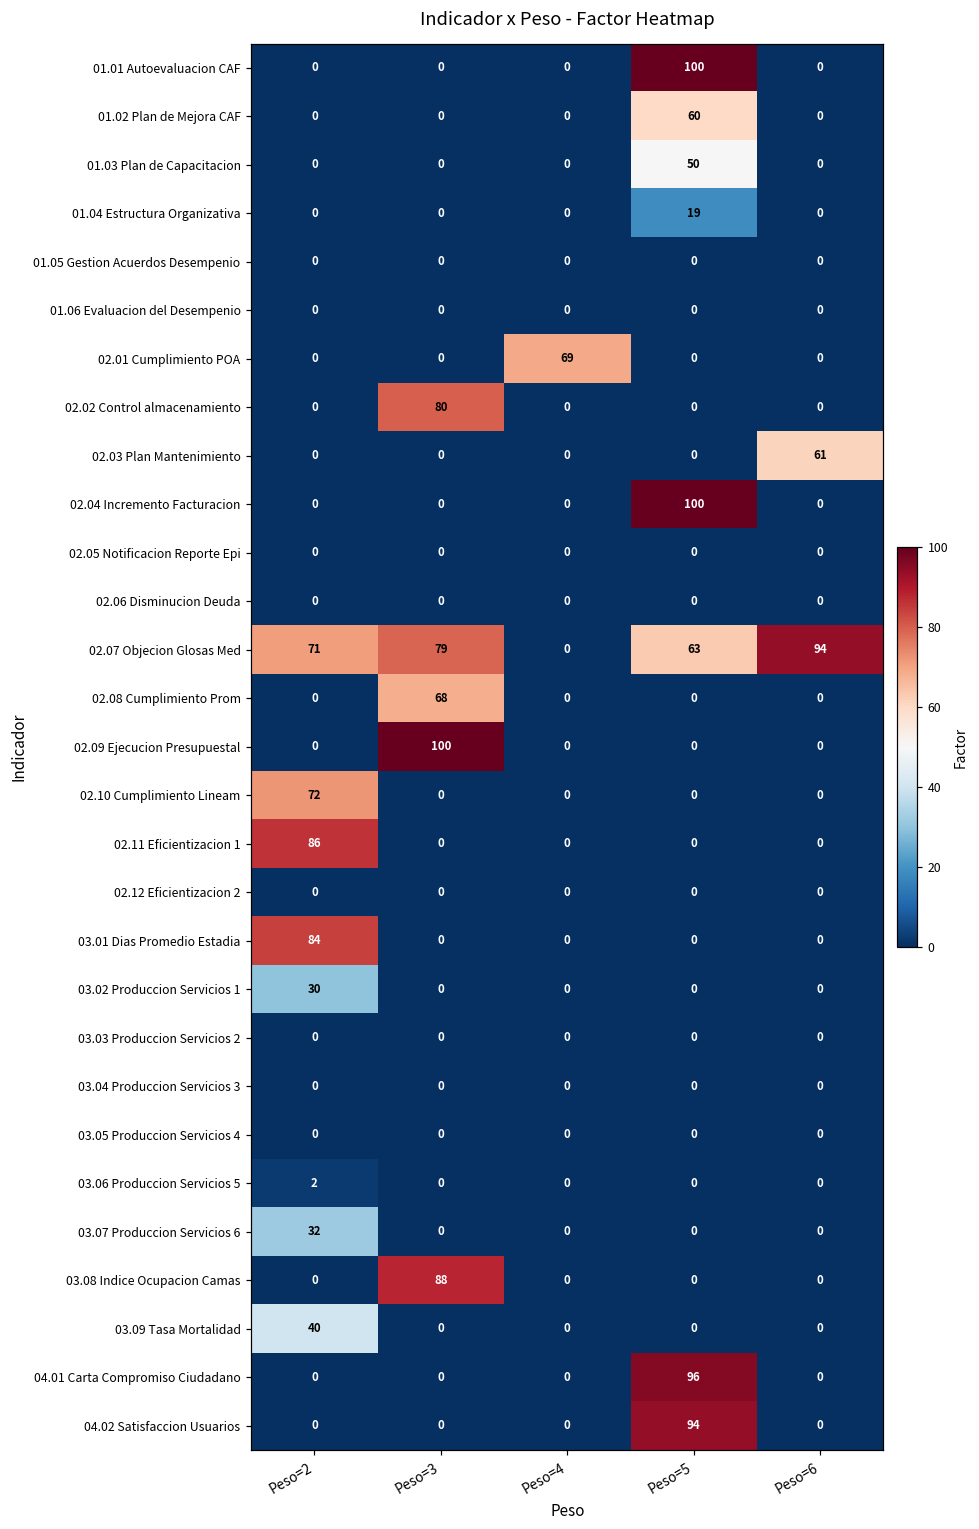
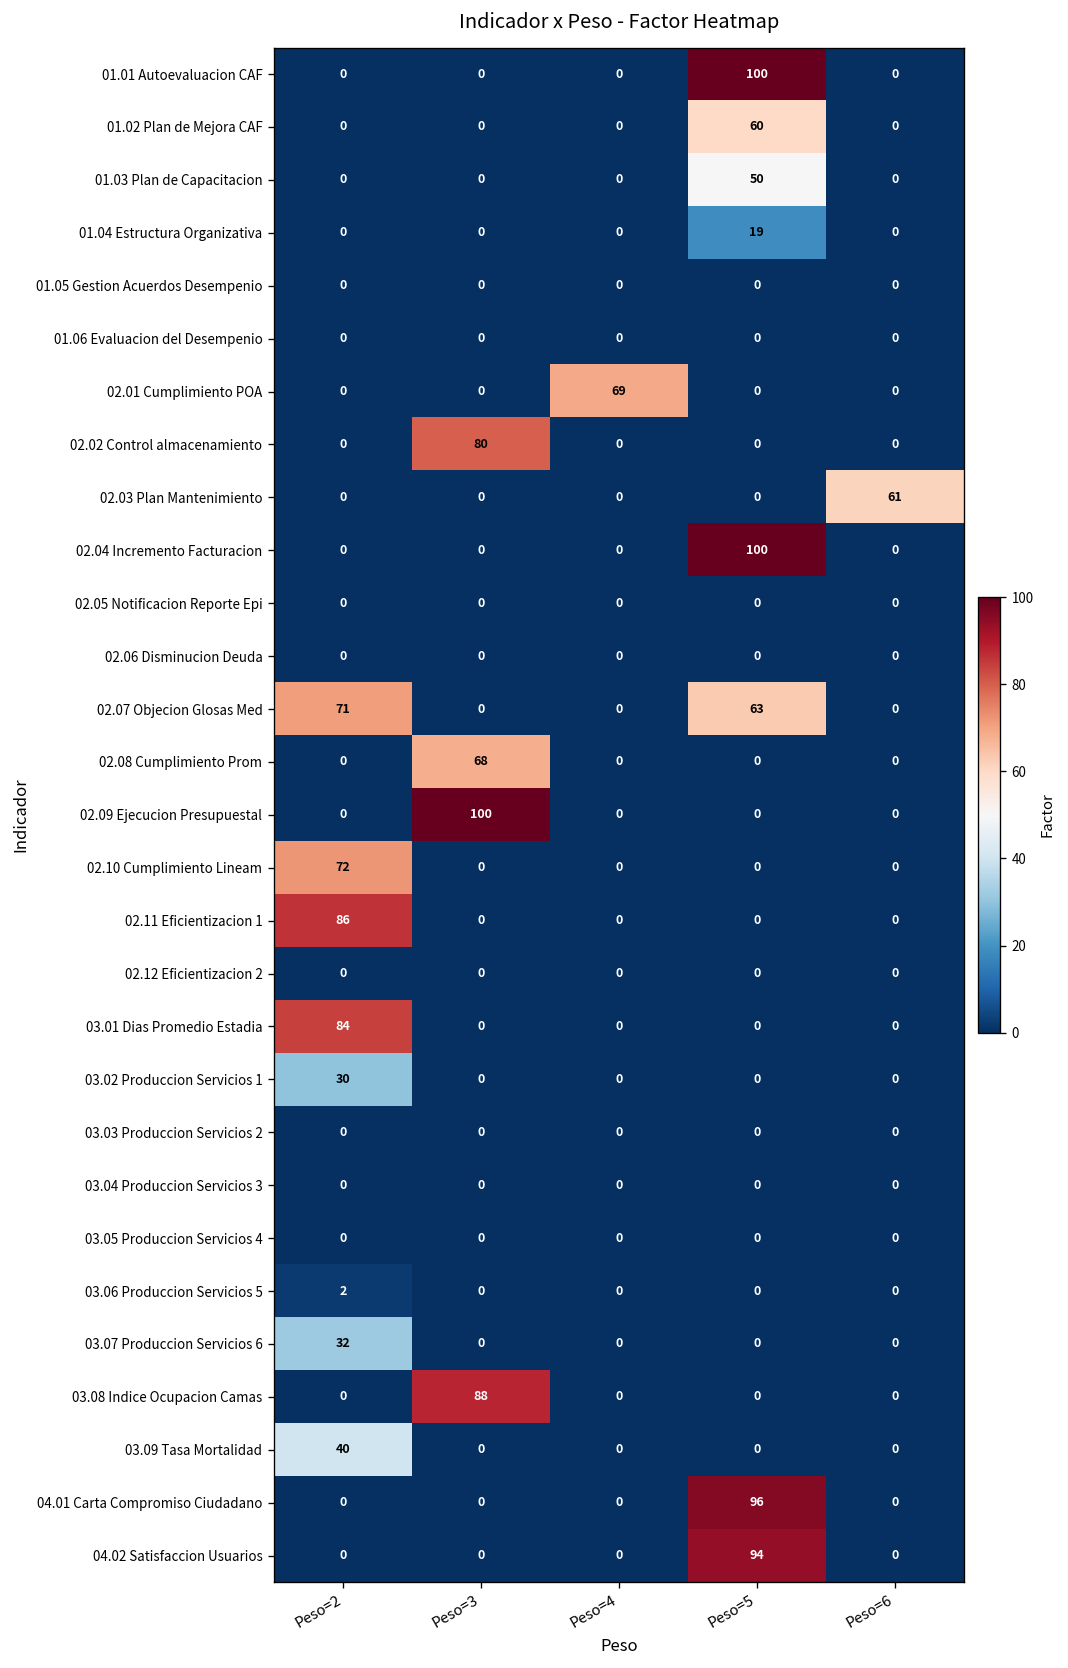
  {
    "01.01 Autoevaluacion CAF": {
      "Peso=2": 0,
      "Peso=3": 0,
      "Peso=4": 0,
      "Peso=5": 100,
      "Peso=6": 0
    },
    "01.02 Plan de Mejora CAF": {
      "Peso=2": 0,
      "Peso=3": 0,
      "Peso=4": 0,
      "Peso=5": 60,
      "Peso=6": 0
    },
    "01.03 Plan de Capacitacion": {
      "Peso=2": 0,
      "Peso=3": 0,
      "Peso=4": 0,
      "Peso=5": 50,
      "Peso=6": 0
    },
    "01.04 Estructura Organizativa": {
      "Peso=2": 0,
      "Peso=3": 0,
      "Peso=4": 0,
      "Peso=5": 19,
      "Peso=6": 0
    },
    "01.05 Gestion Acuerdos Desempenio": {
      "Peso=2": 0,
      "Peso=3": 0,
      "Peso=4": 0,
      "Peso=5": 0,
      "Peso=6": 0
    },
    "01.06 Evaluacion del Desempenio": {
      "Peso=2": 0,
      "Peso=3": 0,
      "Peso=4": 0,
      "Peso=5": 0,
      "Peso=6": 0
    },
    "02.01 Cumplimiento POA": {
      "Peso=2": 0,
      "Peso=3": 0,
      "Peso=4": 69,
      "Peso=5": 0,
      "Peso=6": 0
    },
    "02.02 Control almacenamiento": {
      "Peso=2": 0,
      "Peso=3": 80,
      "Peso=4": 0,
      "Peso=5": 0,
      "Peso=6": 0
    },
    "02.03 Plan Mantenimiento": {
      "Peso=2": 0,
      "Peso=3": 0,
      "Peso=4": 0,
      "Peso=5": 0,
      "Peso=6": 61
    },
    "02.04 Incremento Facturacion": {
      "Peso=2": 0,
      "Peso=3": 0,
      "Peso=4": 0,
      "Peso=5": 100,
      "Peso=6": 0
    },
    "02.05 Notificacion Reporte Epi": {
      "Peso=2": 0,
      "Peso=3": 0,
      "Peso=4": 0,
      "Peso=5": 0,
      "Peso=6": 0
    },
    "02.06 Disminucion Deuda": {
      "Peso=2": 0,
      "Peso=3": 0,
      "Peso=4": 0,
      "Peso=5": 0,
      "Peso=6": 0
    },
    "02.07 Objecion Glosas Med": {
      "Peso=2": 71,
-     "Peso=3": 79,
+     "Peso=3": 0,
      "Peso=4": 0,
      "Peso=5": 63,
-     "Peso=6": 94
+     "Peso=6": 0
    },
    "02.08 Cumplimiento Prom": {
      "Peso=2": 0,
      "Peso=3": 68,
      "Peso=4": 0,
      "Peso=5": 0,
      "Peso=6": 0
    },
    "02.09 Ejecucion Presupuestal": {
      "Peso=2": 0,
      "Peso=3": 100,
      "Peso=4": 0,
      "Peso=5": 0,
      "Peso=6": 0
    },
    "02.10 Cumplimiento Lineam": {
      "Peso=2": 72,
      "Peso=3": 0,
      "Peso=4": 0,
      "Peso=5": 0,
      "Peso=6": 0
    },
    "02.11 Eficientizacion 1": {
      "Peso=2": 86,
      "Peso=3": 0,
      "Peso=4": 0,
      "Peso=5": 0,
      "Peso=6": 0
    },
    "02.12 Eficientizacion 2": {
      "Peso=2": 0,
      "Peso=3": 0,
      "Peso=4": 0,
      "Peso=5": 0,
      "Peso=6": 0
    },
    "03.01 Dias Promedio Estadia": {
      "Peso=2": 84,
      "Peso=3": 0,
      "Peso=4": 0,
      "Peso=5": 0,
      "Peso=6": 0
    },
    "03.02 Produccion Servicios 1": {
      "Peso=2": 30,
      "Peso=3": 0,
      "Peso=4": 0,
      "Peso=5": 0,
      "Peso=6": 0
    },
    "03.03 Produccion Servicios 2": {
      "Peso=2": 0,
      "Peso=3": 0,
      "Peso=4": 0,
      "Peso=5": 0,
      "Peso=6": 0
    },
    "03.04 Produccion Servicios 3": {
      "Peso=2": 0,
      "Peso=3": 0,
      "Peso=4": 0,
      "Peso=5": 0,
      "Peso=6": 0
    },
    "03.05 Produccion Servicios 4": {
      "Peso=2": 0,
      "Peso=3": 0,
      "Peso=4": 0,
      "Peso=5": 0,
      "Peso=6": 0
    },
    "03.06 Produccion Servicios 5": {
      "Peso=2": 2,
      "Peso=3": 0,
      "Peso=4": 0,
      "Peso=5": 0,
      "Peso=6": 0
    },
    "03.07 Produccion Servicios 6": {
      "Peso=2": 32,
      "Peso=3": 0,
      "Peso=4": 0,
      "Peso=5": 0,
      "Peso=6": 0
    },
    "03.08 Indice Ocupacion Camas": {
      "Peso=2": 0,
      "Peso=3": 88,
      "Peso=4": 0,
      "Peso=5": 0,
      "Peso=6": 0
    },
    "03.09 Tasa Mortalidad": {
      "Peso=2": 40,
      "Peso=3": 0,
      "Peso=4": 0,
      "Peso=5": 0,
      "Peso=6": 0
    },
    "04.01 Carta Compromiso Ciudadano": {
      "Peso=2": 0,
      "Peso=3": 0,
      "Peso=4": 0,
      "Peso=5": 96,
      "Peso=6": 0
    },
    "04.02 Satisfaccion Usuarios": {
      "Peso=2": 0,
      "Peso=3": 0,
      "Peso=4": 0,
      "Peso=5": 94,
      "Peso=6": 0
    }
  }
